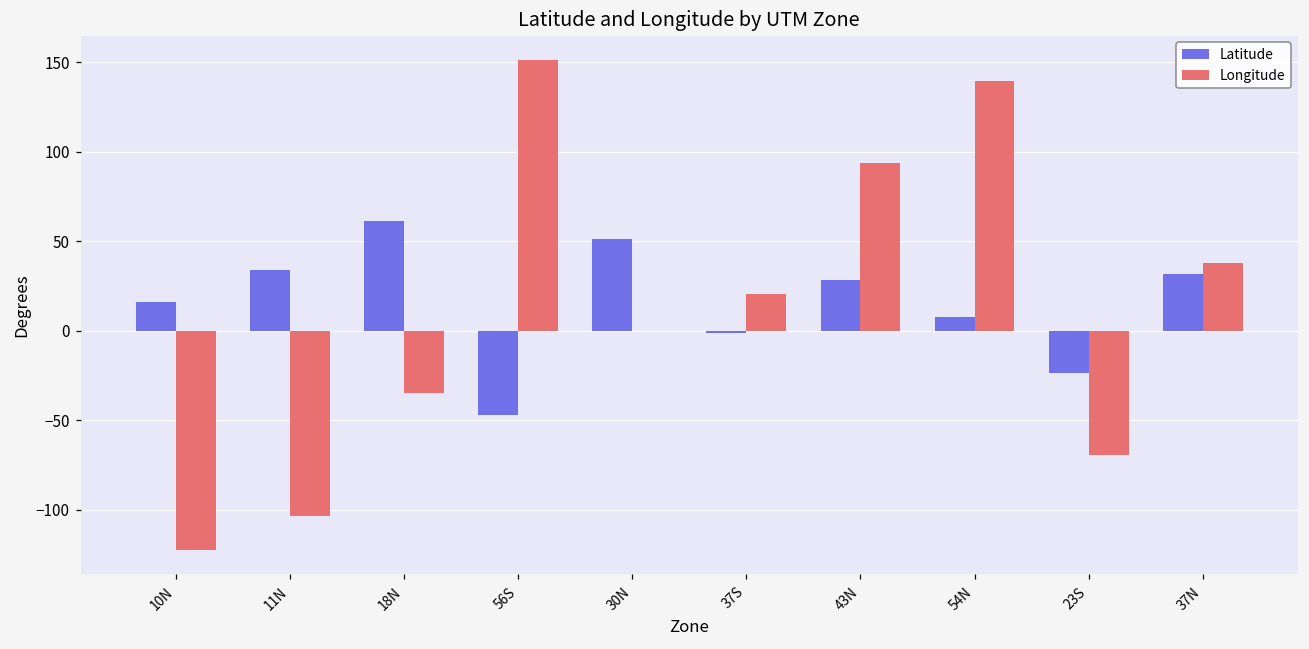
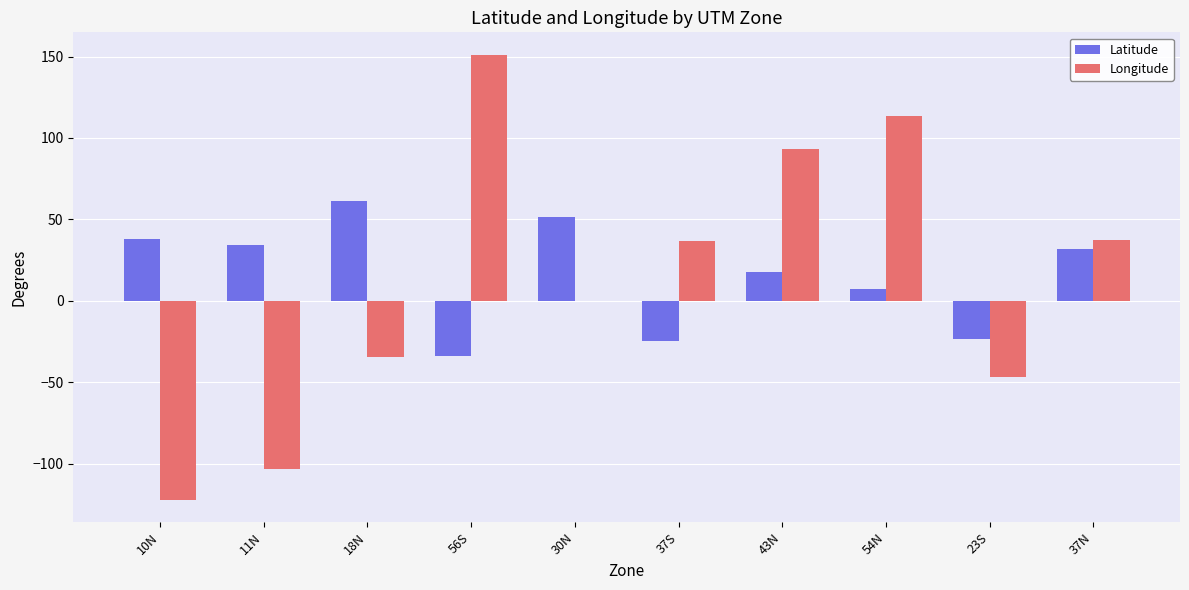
  {
    "Latitude": {
-     "10N": 16,
+     "10N": 38,
      "11N": 34,
      "18N": 61,
-     "56S": -47,
+     "56S": -34,
      "30N": 52,
-     "37S": -1,
-     "43N": 29,
+     "37S": -25,
+     "43N": 18,
      "54N": 8,
      "23S": -24,
      "37N": 32
    },
    "Longitude": {
      "10N": -122,
      "11N": -103,
      "18N": -35,
      "56S": 151,
-     "37S": 21,
+     "37S": 37,
      "43N": 93,
-     "54N": 140,
-     "23S": -69,
+     "54N": 114,
+     "23S": -47,
      "37N": 38
    }
  }
